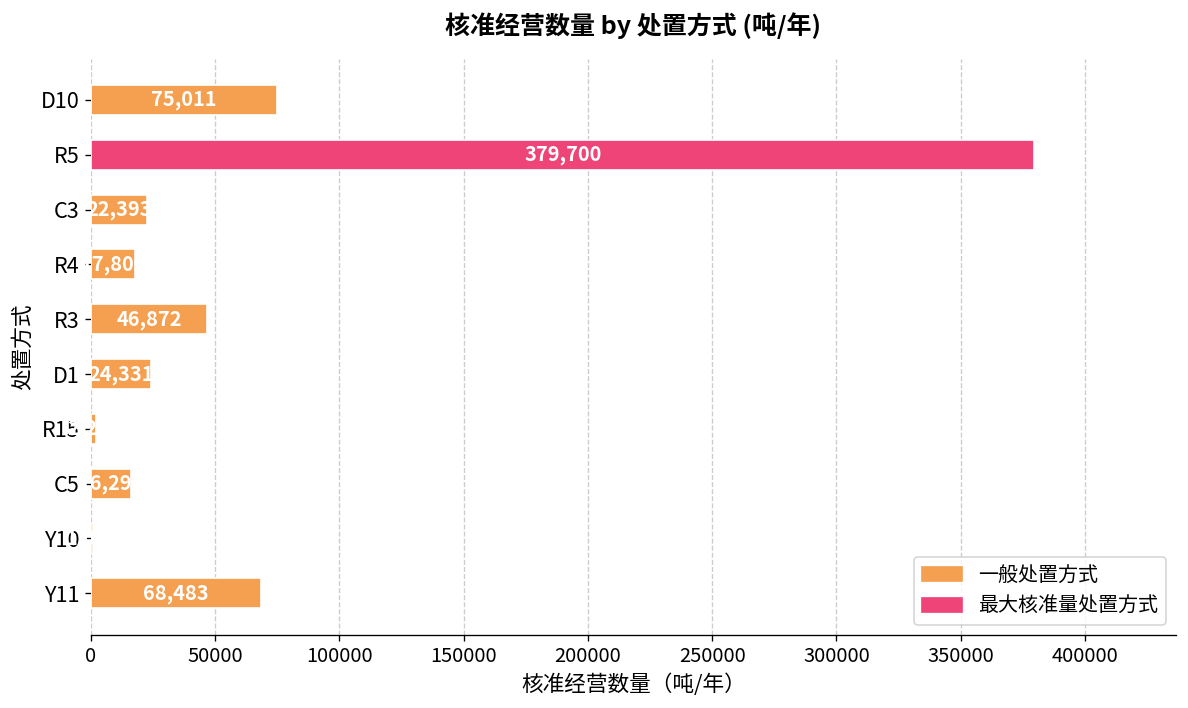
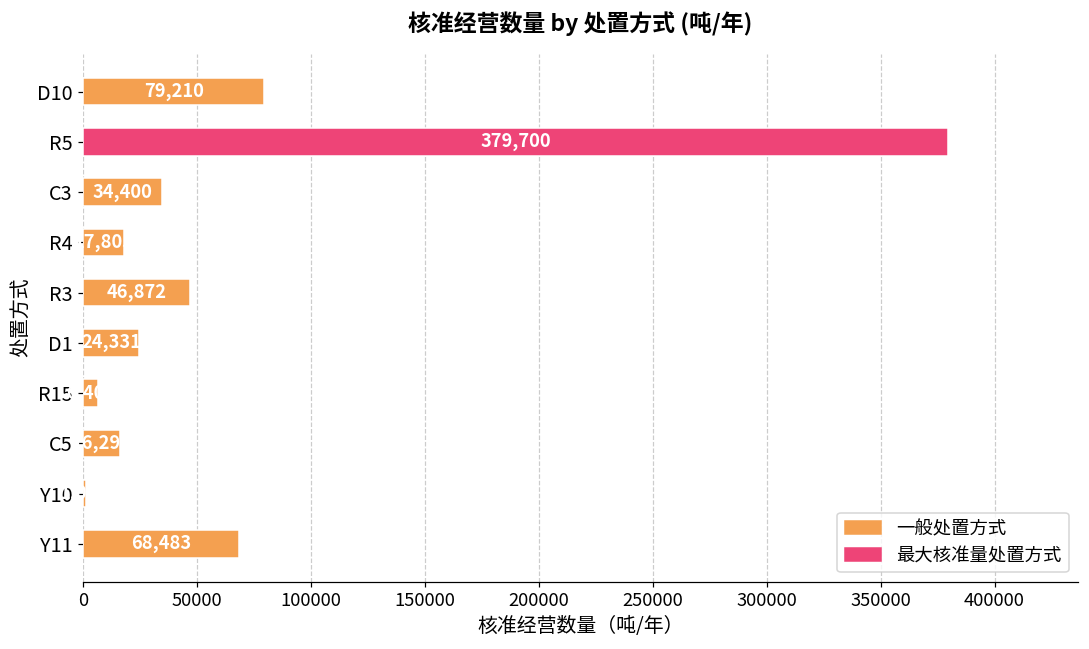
  {
-   "D10": "75,011",
+   "D10": "79,210",
    "R5": "379,700",
-   "C3": "22,393",
+   "C3": "34,400",
    "R4": "17,805",
    "R3": "46,872",
    "D1": "24,331",
-   "R15": "2000",
+   "R15": "6000",
    "C5": "16,293",
    "Y11": "68,483"
  }
